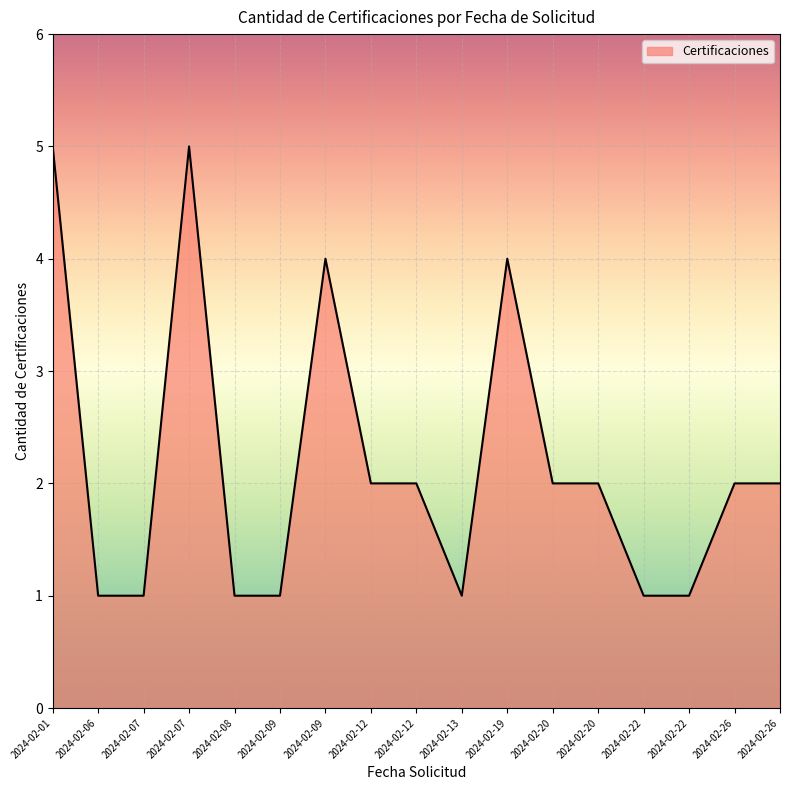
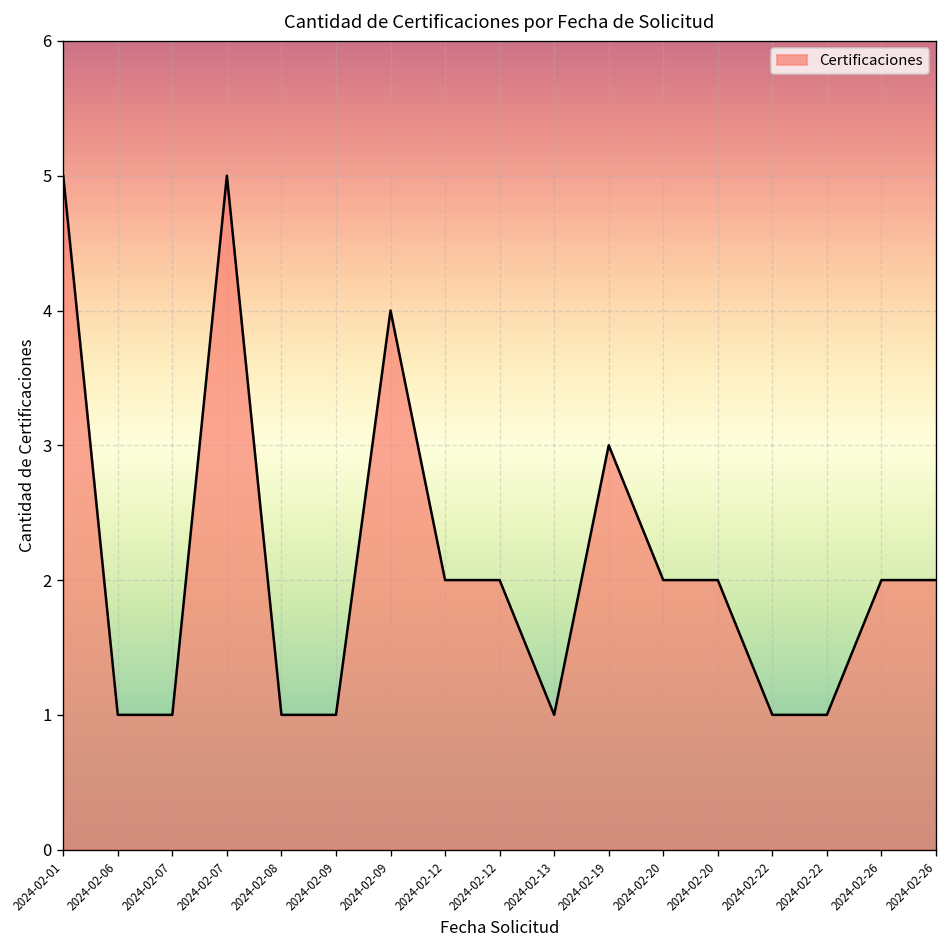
  {
    "2024-02-01": 5,
    "2024-02-06": 1,
    "2024-02-08": 1,
    "2024-02-13": 1,
-   "2024-02-19": 4
+   "2024-02-19": 3
  }
